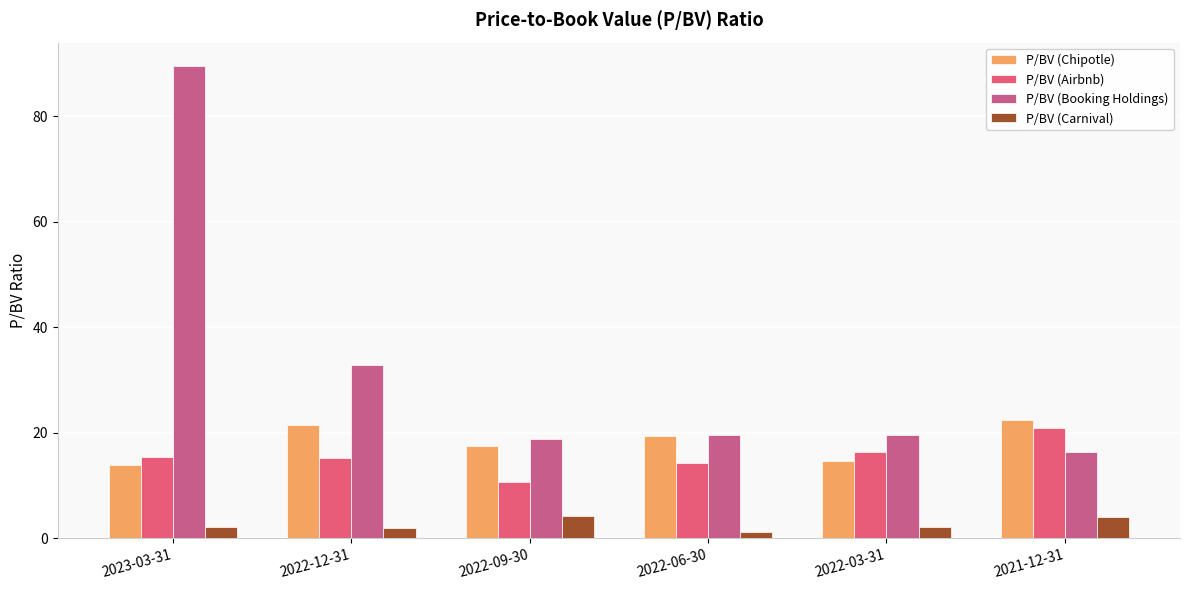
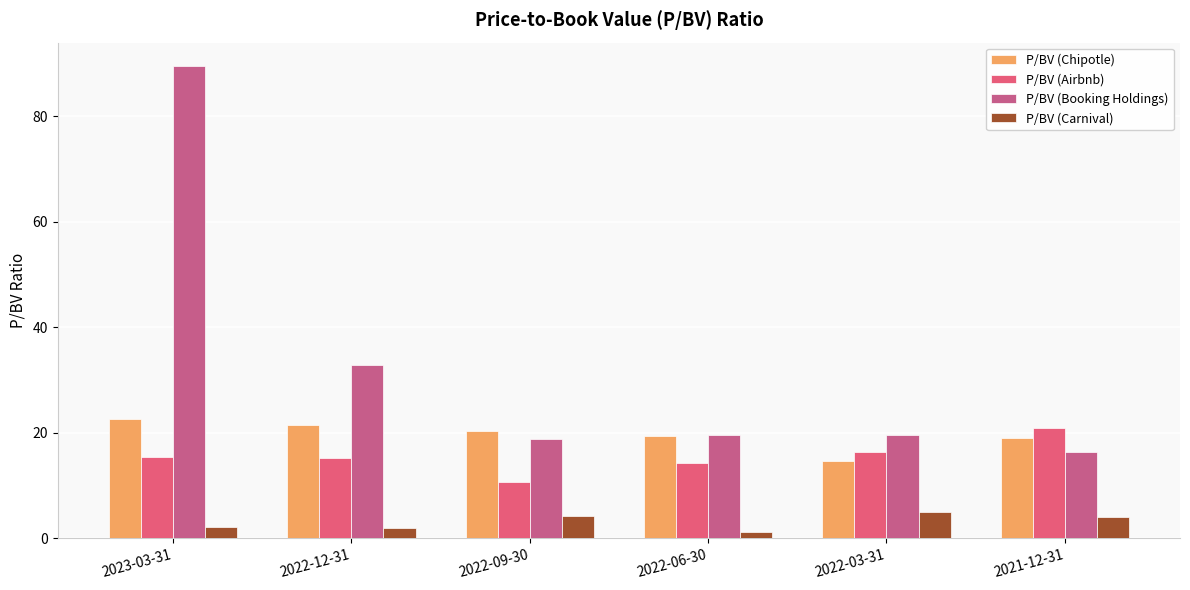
  {
    "P/BV (Chipotle)": {
-     "2023-03-31": 14,
+     "2023-03-31": 23,
      "2022-12-31": 21,
-     "2022-09-30": 18,
+     "2022-09-30": 20,
      "2022-06-30": 19,
      "2022-03-31": 15,
-     "2021-12-31": 22
+     "2021-12-31": 19
    },
    "P/BV (Carnival)": {
      "2023-03-31": 2,
      "2022-12-31": 2,
      "2022-09-30": 4,
      "2022-06-30": 1,
-     "2022-03-31": 2,
+     "2022-03-31": 5,
      "2021-12-31": 4
    }
  }
